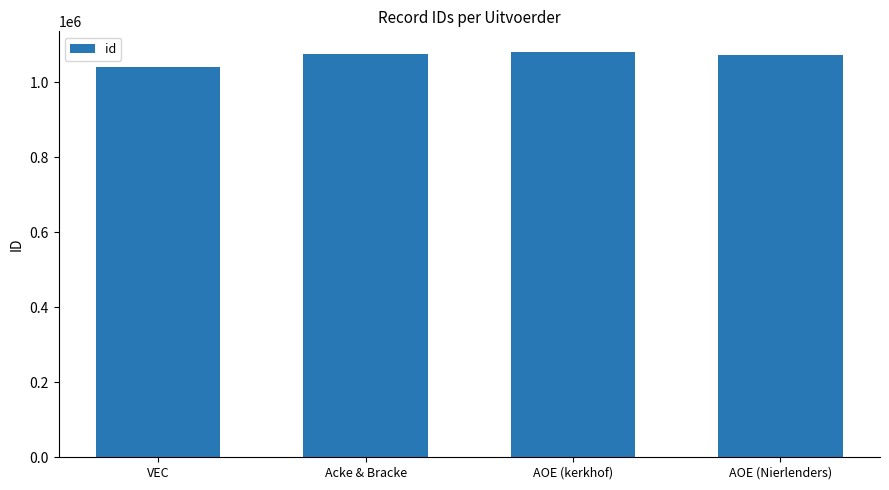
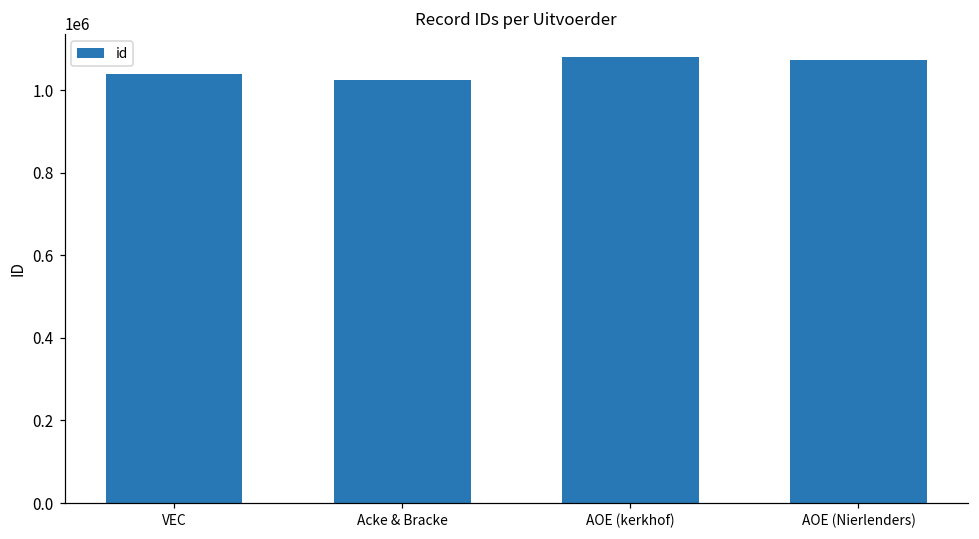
  {
    "VEC": 1040000,
-   "Acke & Bracke": 1080000,
+   "Acke & Bracke": 1020000,
    "AOE (kerkhof)": 1080000,
    "AOE (Nierlenders)": 1070000
  }
